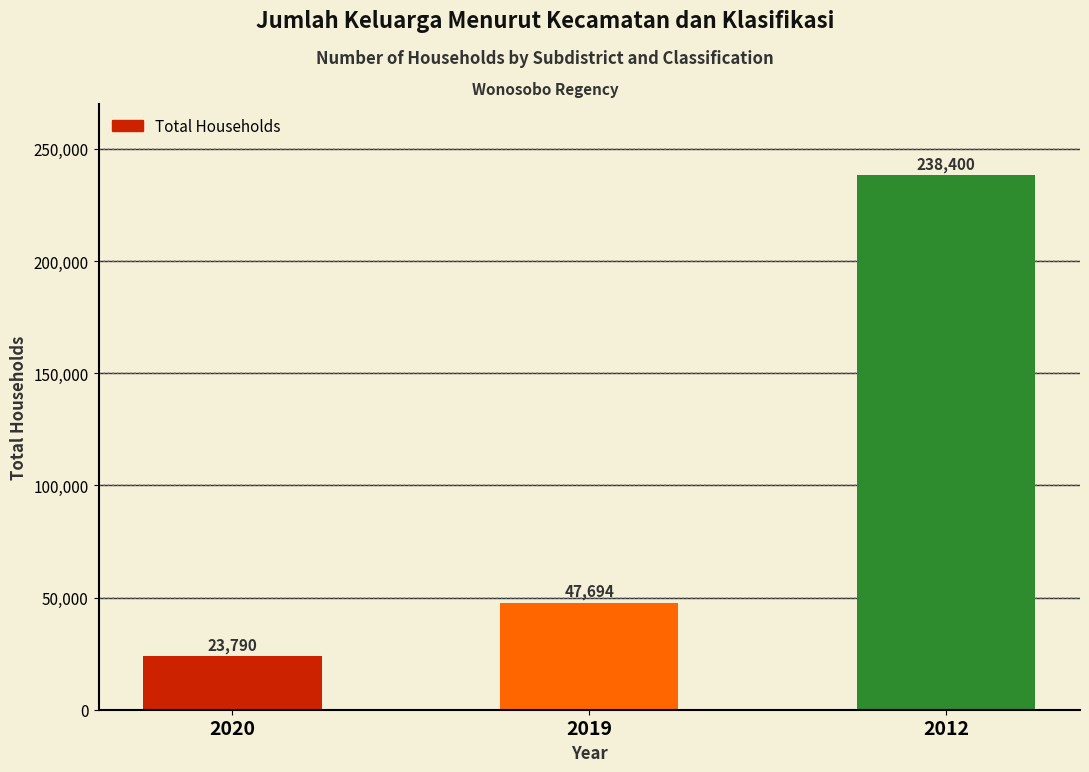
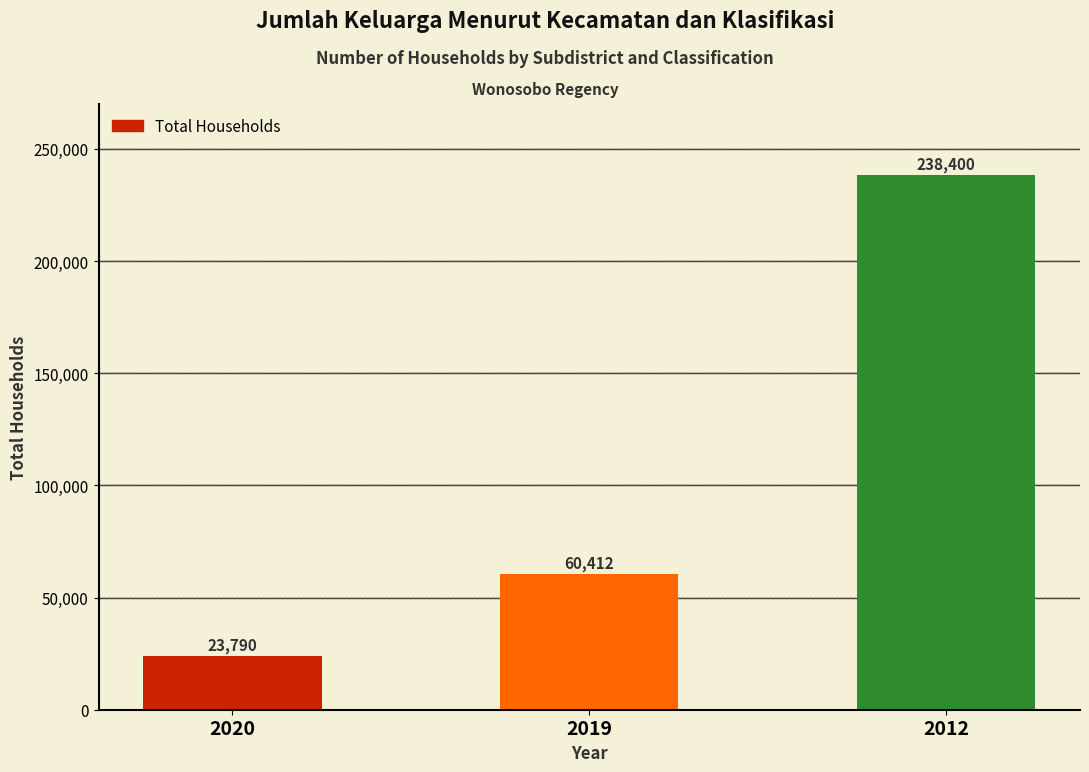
  {
    "2020": "23,790",
-   "2019": "47,694",
+   "2019": "60,412",
    "2012": "238,400"
  }
